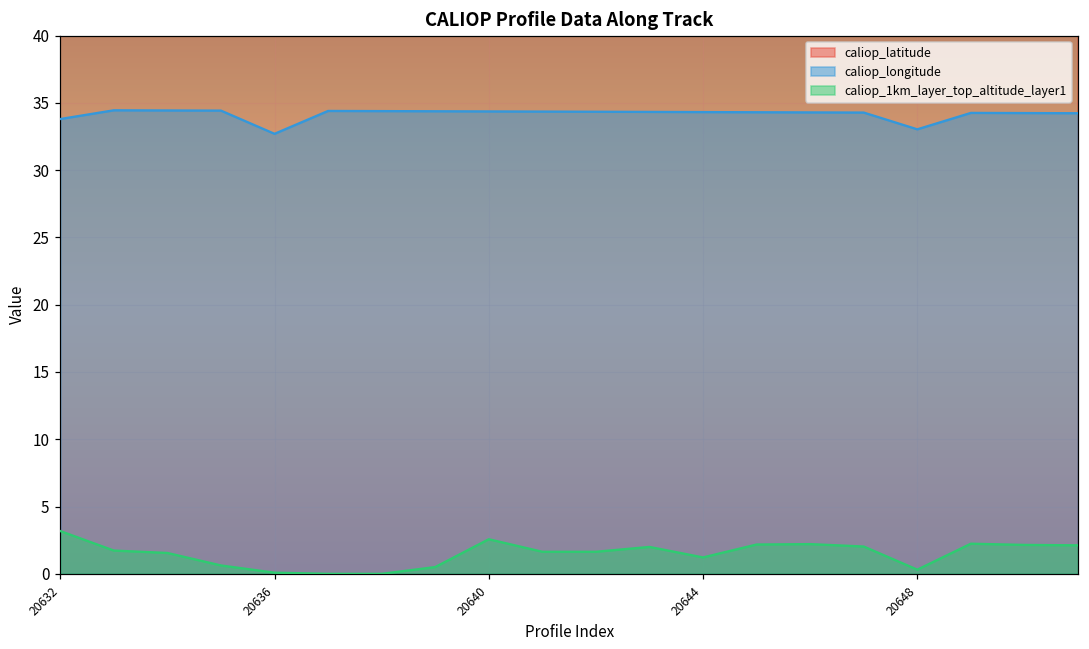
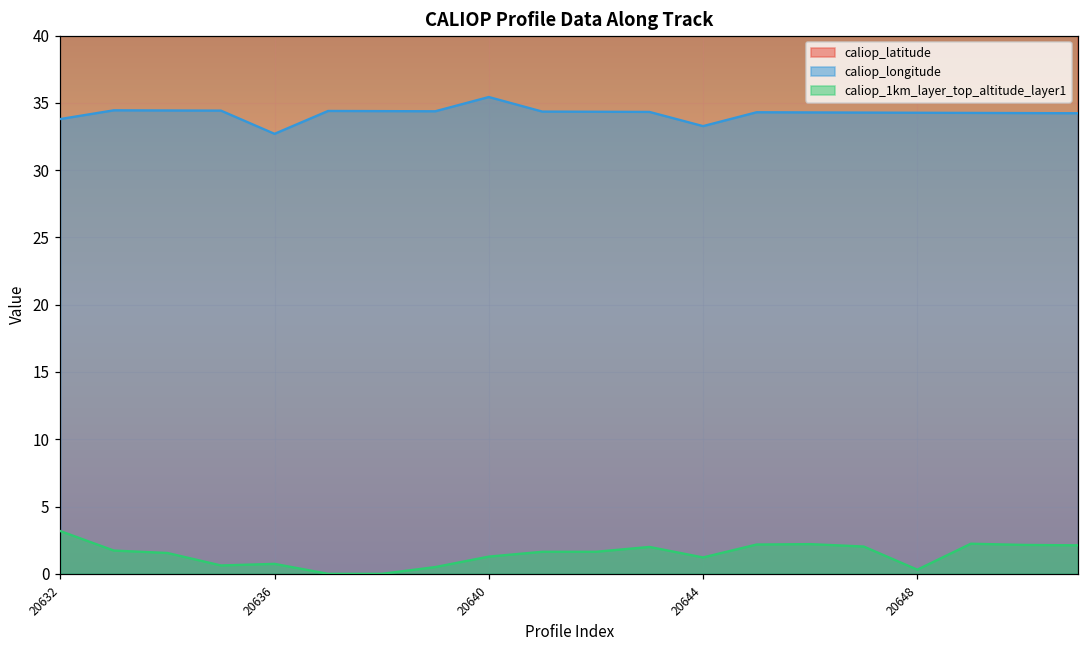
  {
    "caliop_longitude": {
      "20632": 33.8,
      "20636": 32.7,
-     "20640": 34.4,
-     "20644": 34.3,
-     "20648": 33.0
+     "20640": 35.4,
+     "20644": 33.3,
+     "20648": 34.3
    },
    "caliop_1km_layer_top_altitude_layer1": {
      "20632": 3.2,
-     "20636": 0.1,
-     "20640": 2.6,
+     "20636": 0.7,
+     "20640": 1.3,
      "20644": 1.2,
      "20648": 0.3
    }
  }
